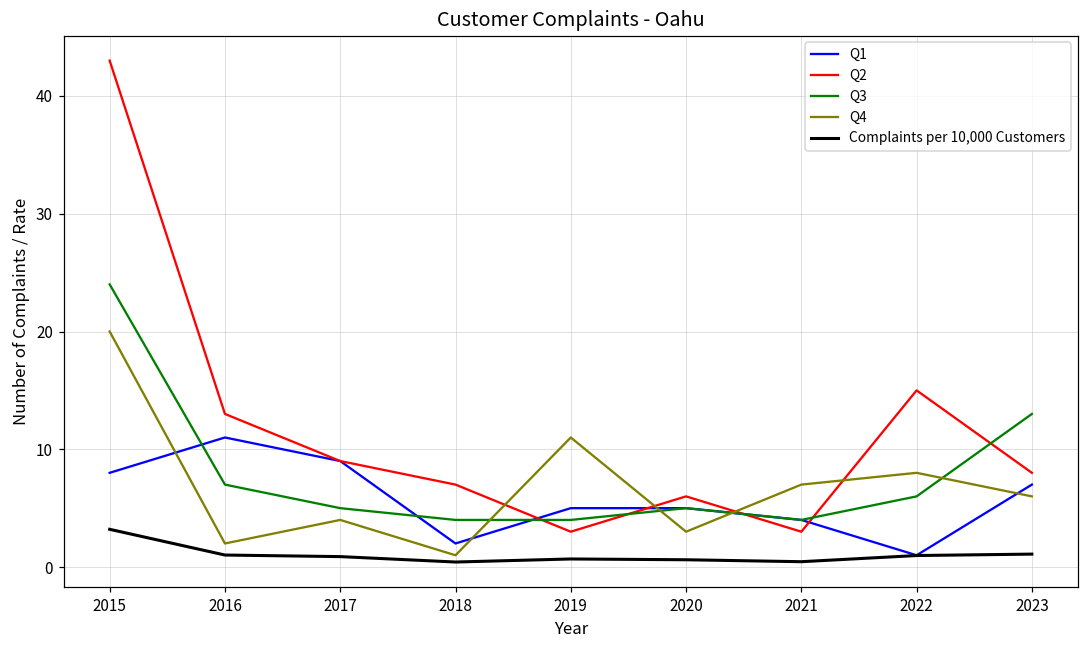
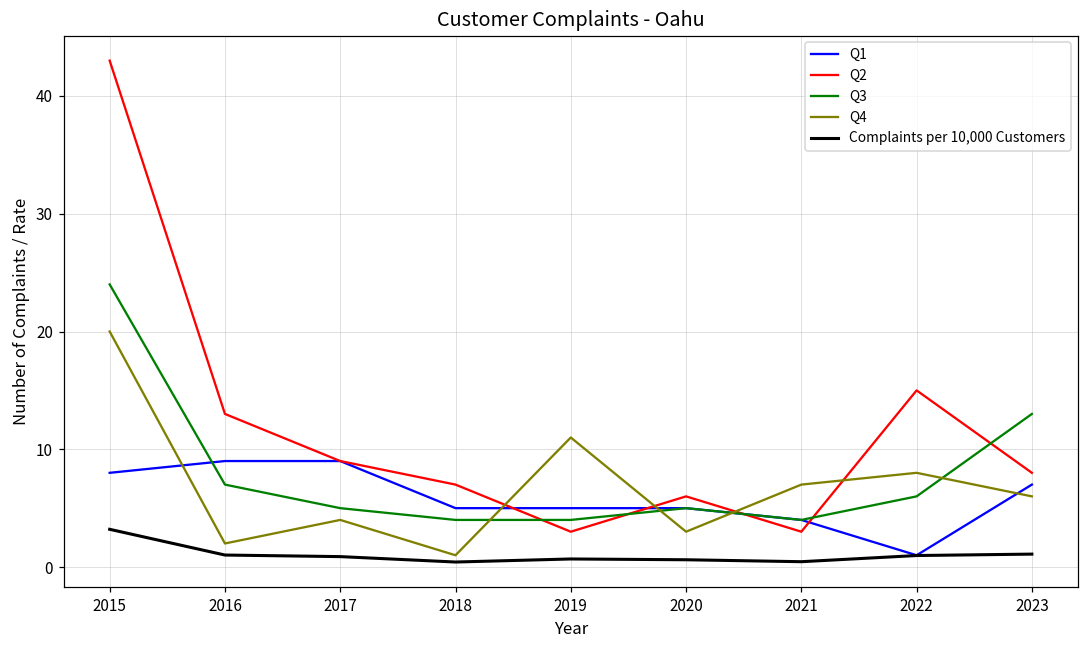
  {
    "Q1": {
      "2015": 8,
-     "2016": 11,
-     "2018": 2,
+     "2016": 9,
+     "2018": 5,
      "2019": 5,
      "2023": 7
    },
    "Q2": {
      "2015": 43,
      "2016": 13,
      "2018": 7,
      "2019": 3,
      "2020": 6,
      "2021": 3,
      "2022": 15,
      "2023": 8
    },
    "Q3": {
      "2015": 24,
      "2016": 7,
      "2017": 5,
      "2018": 4,
      "2019": 4,
      "2022": 6,
      "2023": 13
    },
    "Q4": {
      "2015": 20,
      "2016": 2,
      "2017": 4,
      "2018": 1,
      "2019": 11,
      "2020": 3,
      "2021": 7,
      "2022": 8,
      "2023": 6
    },
    "Complaints per 10,000 Customers": {
      "2015": 3,
      "2016": 1,
      "2017": 1,
      "2018": 0.4,
      "2019": 0.7,
      "2020": 0.6,
      "2021": 0.5,
      "2023": 1
    }
  }
